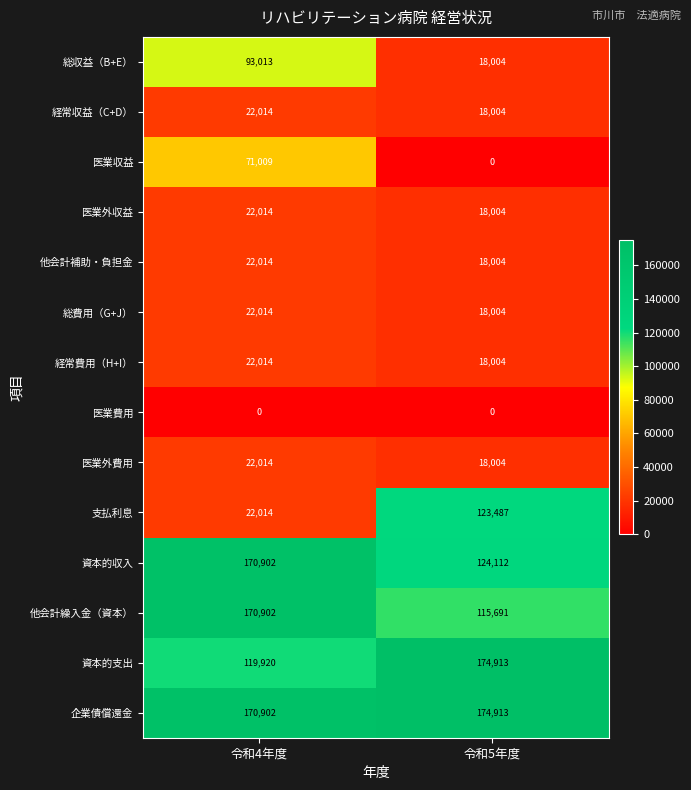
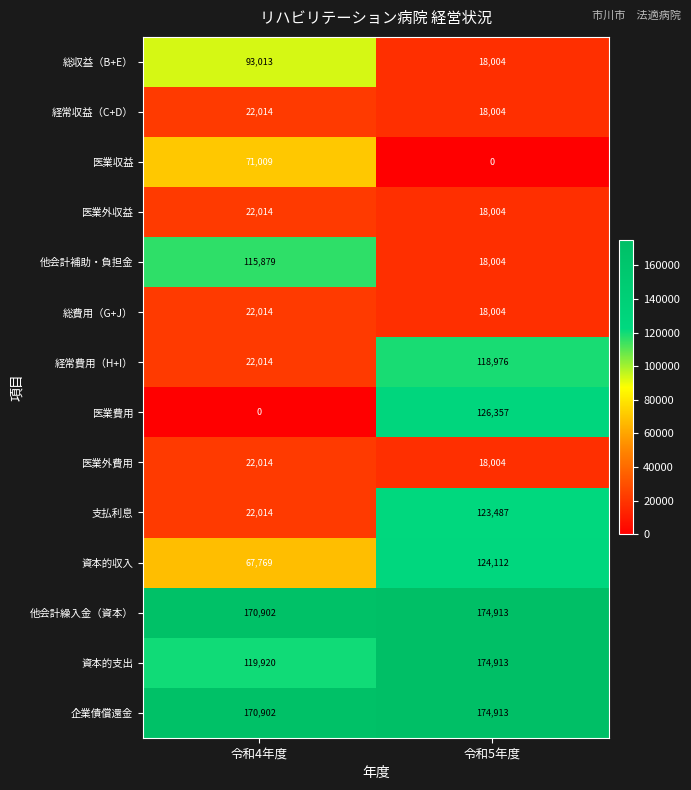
  {
    "総収益（B+E）": {
      "令和4年度": "93,013",
      "令和5年度": "18,004"
    },
    "経常収益（C+D）": {
      "令和4年度": "22,014",
      "令和5年度": "18,004"
    },
    "医業収益": {
      "令和4年度": "71,009",
      "令和5年度": "0"
    },
    "医業外収益": {
      "令和4年度": "22,014",
      "令和5年度": "18,004"
    },
    "他会計補助・負担金": {
-     "令和4年度": "22,014",
+     "令和4年度": "115,879",
      "令和5年度": "18,004"
    },
    "総費用（G+J）": {
      "令和4年度": "22,014",
      "令和5年度": "18,004"
    },
    "経常費用（H+I）": {
      "令和4年度": "22,014",
-     "令和5年度": "18,004"
+     "令和5年度": "118,976"
    },
    "医業費用": {
      "令和4年度": "0",
-     "令和5年度": "0"
+     "令和5年度": "126,357"
    },
    "医業外費用": {
      "令和4年度": "22,014",
      "令和5年度": "18,004"
    },
    "支払利息": {
      "令和4年度": "22,014",
      "令和5年度": "123,487"
    },
    "資本的収入": {
-     "令和4年度": "170,902",
+     "令和4年度": "67,769",
      "令和5年度": "124,112"
    },
    "他会計繰入金（資本）": {
      "令和4年度": "170,902",
-     "令和5年度": "115,691"
+     "令和5年度": "174,913"
    },
    "資本的支出": {
      "令和4年度": "119,920",
      "令和5年度": "174,913"
    },
    "企業債償還金": {
      "令和4年度": "170,902",
      "令和5年度": "174,913"
    }
  }
